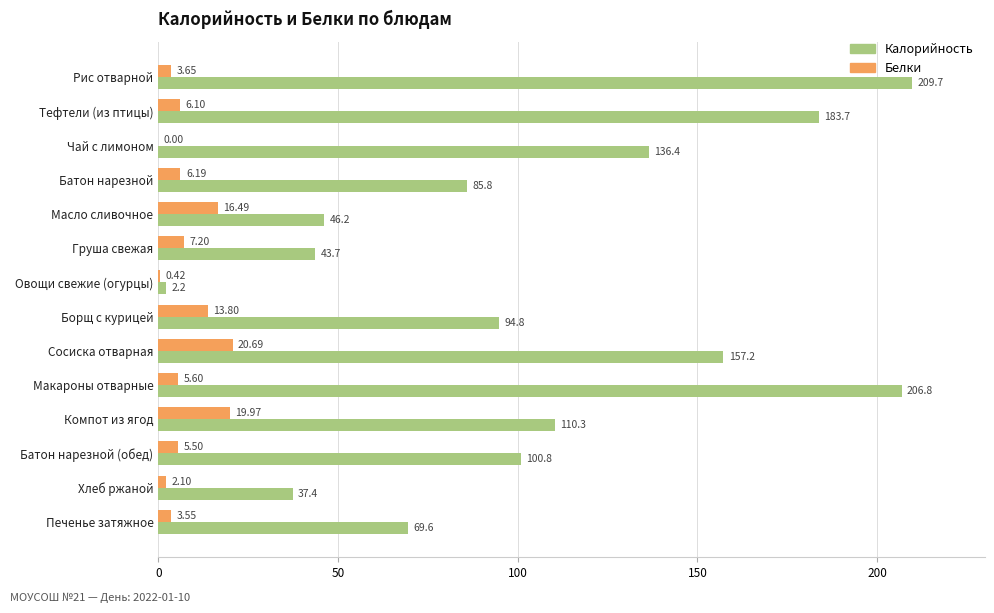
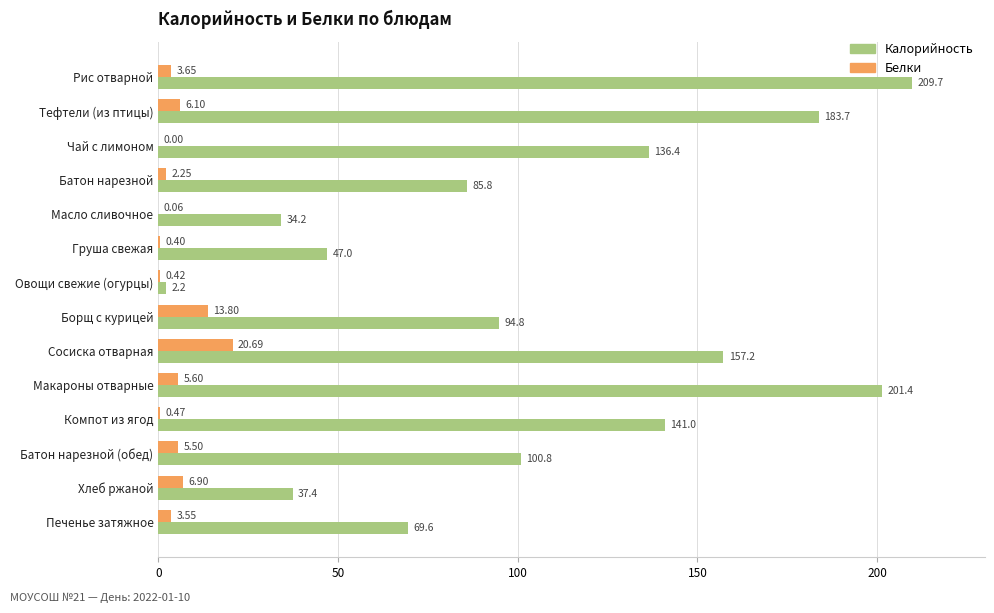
  {
    "Калорийность": {
      "Рис отварной": 209.7,
      "Тефтели (из птицы)": 183.7,
      "Чай с лимоном": 136.4,
      "Батон нарезной": 85.8,
-     "Масло сливочное": 46.2,
-     "Груша свежая": 43.7,
+     "Масло сливочное": 34.2,
+     "Груша свежая": 47.0,
      "Овощи свежие (огурцы)": 2.2,
      "Борщ с курицей": 94.8,
      "Сосиска отварная": 157.2,
-     "Макароны отварные": 206.8,
-     "Компот из ягод": 110.3,
+     "Макароны отварные": 201.4,
+     "Компот из ягод": 141.0,
      "Батон нарезной (обед)": 100.8,
      "Хлеб ржаной": 37.4,
      "Печенье затяжное": 69.6
    },
    "Белки": {
      "Рис отварной": 3.65,
      "Тефтели (из птицы)": 6.10,
      "Чай с лимоном": 0.00,
-     "Батон нарезной": 6.19,
-     "Масло сливочное": 16.49,
-     "Груша свежая": 7.20,
+     "Батон нарезной": 2.25,
+     "Масло сливочное": 0.06,
+     "Груша свежая": 0.40,
      "Овощи свежие (огурцы)": 0.42,
      "Борщ с курицей": 13.80,
      "Сосиска отварная": 20.69,
      "Макароны отварные": 5.60,
-     "Компот из ягод": 19.97,
+     "Компот из ягод": 0.47,
      "Батон нарезной (обед)": 5.50,
-     "Хлеб ржаной": 2.10,
+     "Хлеб ржаной": 6.90,
      "Печенье затяжное": 3.55
    }
  }
